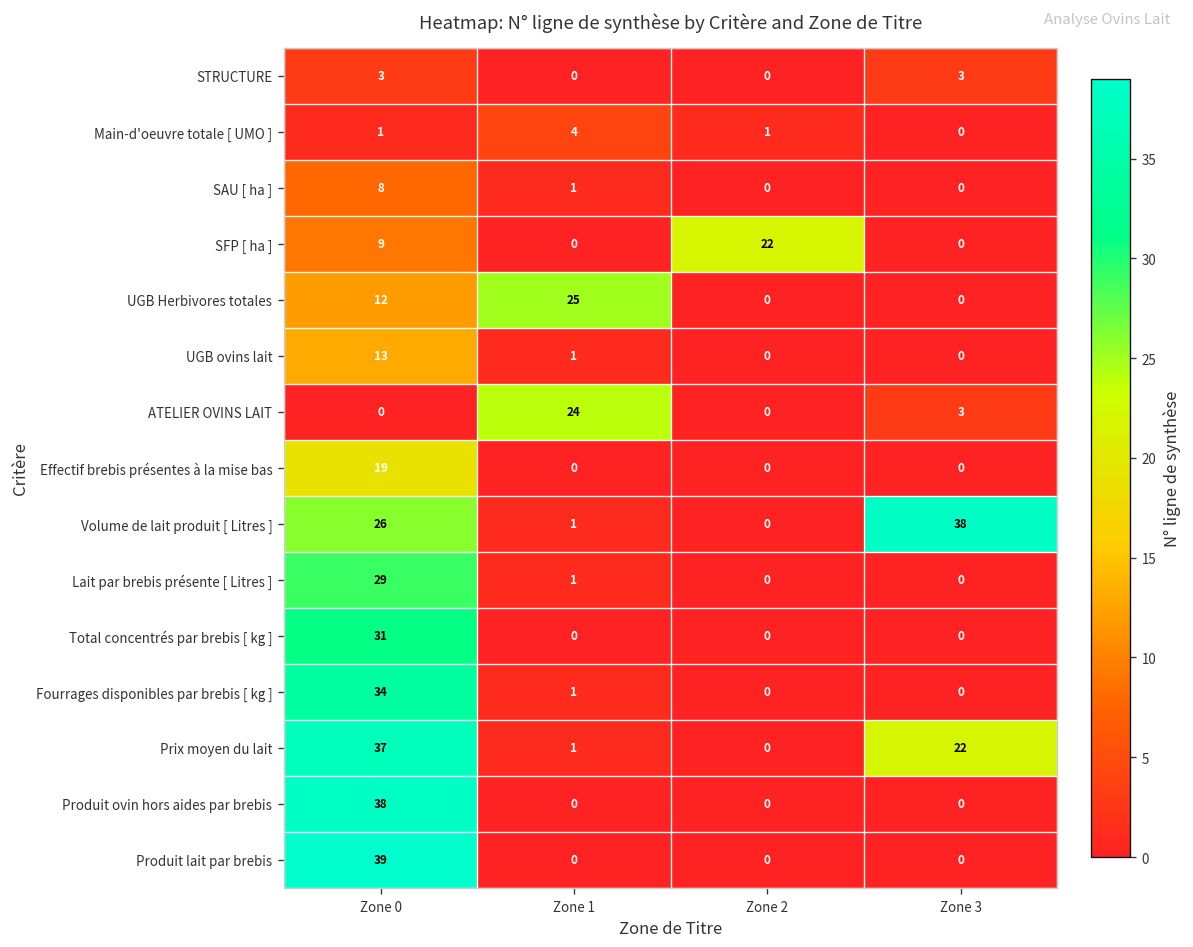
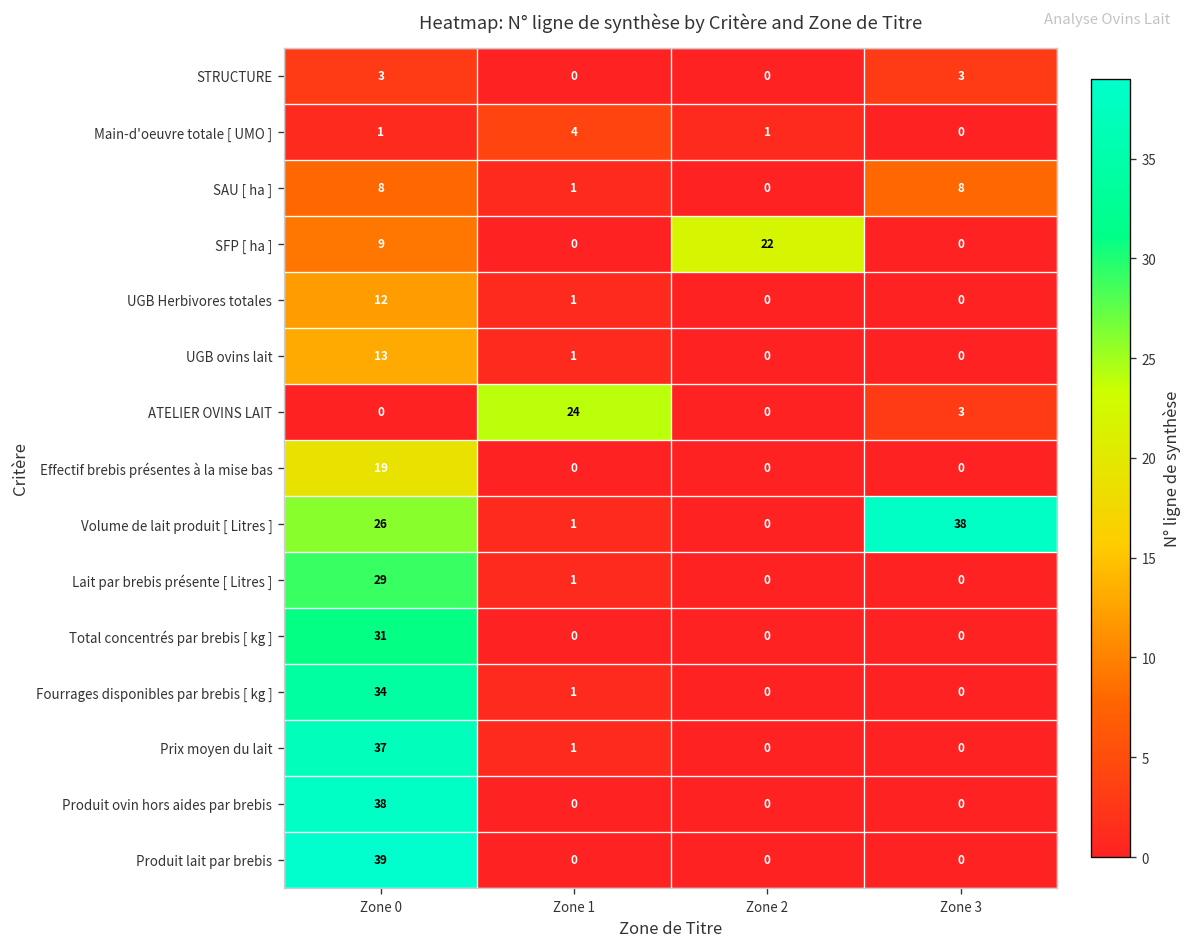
  {
    "STRUCTURE": {
      "Zone 0": 3,
      "Zone 1": 0,
      "Zone 2": 0,
      "Zone 3": 3
    },
    "Main-d'oeuvre totale [ UMO ]": {
      "Zone 0": 1,
      "Zone 1": 4,
      "Zone 2": 1,
      "Zone 3": 0
    },
    "SAU [ ha ]": {
      "Zone 0": 8,
      "Zone 1": 1,
      "Zone 2": 0,
-     "Zone 3": 0
+     "Zone 3": 8
    },
    "SFP [ ha ]": {
      "Zone 0": 9,
      "Zone 1": 0,
      "Zone 2": 22,
      "Zone 3": 0
    },
    "UGB Herbivores totales": {
      "Zone 0": 12,
-     "Zone 1": 25,
+     "Zone 1": 1,
      "Zone 2": 0,
      "Zone 3": 0
    },
    "UGB ovins lait": {
      "Zone 0": 13,
      "Zone 1": 1,
      "Zone 2": 0,
      "Zone 3": 0
    },
    "ATELIER OVINS LAIT": {
      "Zone 0": 0,
      "Zone 1": 24,
      "Zone 2": 0,
      "Zone 3": 3
    },
    "Effectif brebis présentes à la mise bas": {
      "Zone 0": 19,
      "Zone 1": 0,
      "Zone 2": 0,
      "Zone 3": 0
    },
    "Volume de lait produit [ Litres ]": {
      "Zone 0": 26,
      "Zone 1": 1,
      "Zone 2": 0,
      "Zone 3": 38
    },
    "Lait par brebis présente [ Litres ]": {
      "Zone 0": 29,
      "Zone 1": 1,
      "Zone 2": 0,
      "Zone 3": 0
    },
    "Total concentrés par brebis [ kg ]": {
      "Zone 0": 31,
      "Zone 1": 0,
      "Zone 2": 0,
      "Zone 3": 0
    },
    "Fourrages disponibles par brebis [ kg ]": {
      "Zone 0": 34,
      "Zone 1": 1,
      "Zone 2": 0,
      "Zone 3": 0
    },
    "Prix moyen du lait": {
      "Zone 0": 37,
      "Zone 1": 1,
      "Zone 2": 0,
-     "Zone 3": 22
+     "Zone 3": 0
    },
    "Produit ovin hors aides par brebis": {
      "Zone 0": 38,
      "Zone 1": 0,
      "Zone 2": 0,
      "Zone 3": 0
    },
    "Produit lait par brebis": {
      "Zone 0": 39,
      "Zone 1": 0,
      "Zone 2": 0,
      "Zone 3": 0
    }
  }
